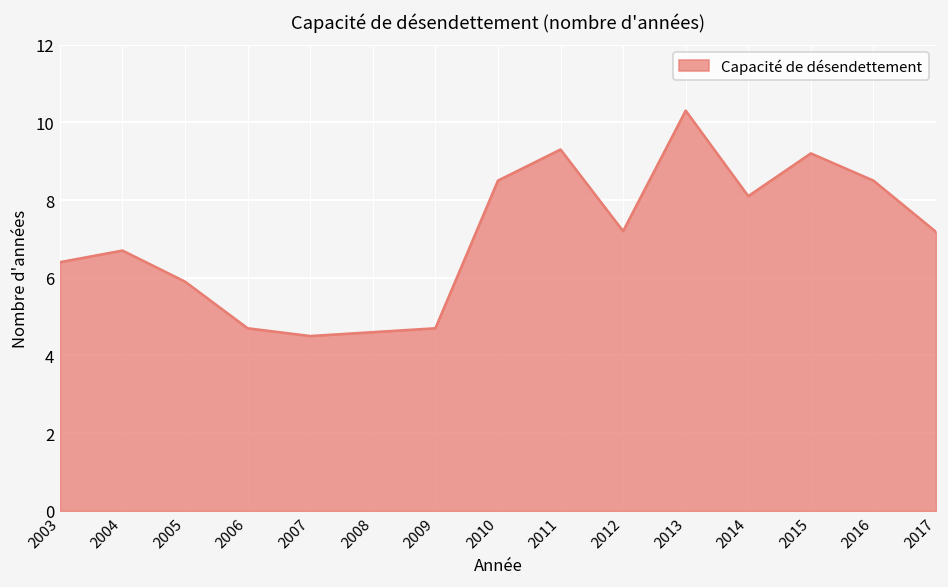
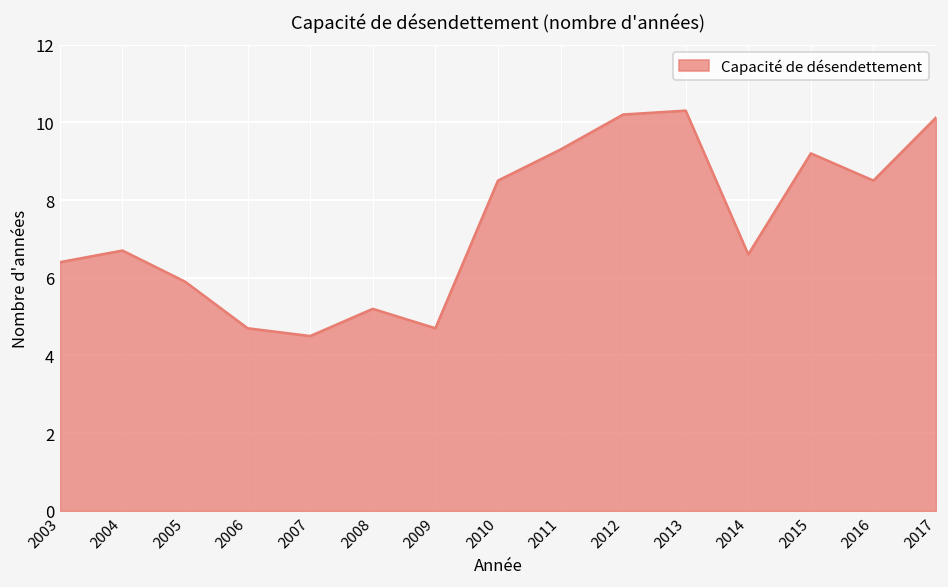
  {
    "2003": 6.4,
    "2004": 6.7,
    "2005": 5.9,
    "2006": 4.7,
    "2007": 4.5,
-   "2008": 4.6,
+   "2008": 5.2,
    "2009": 4.7,
    "2010": 8.5,
    "2011": 9.3,
-   "2012": 7.2,
+   "2012": 10.2,
    "2013": 10.3,
-   "2014": 8.1,
+   "2014": 6.6,
    "2015": 9.2,
    "2016": 8.5,
-   "2017": 7.2
+   "2017": 10.1
  }
